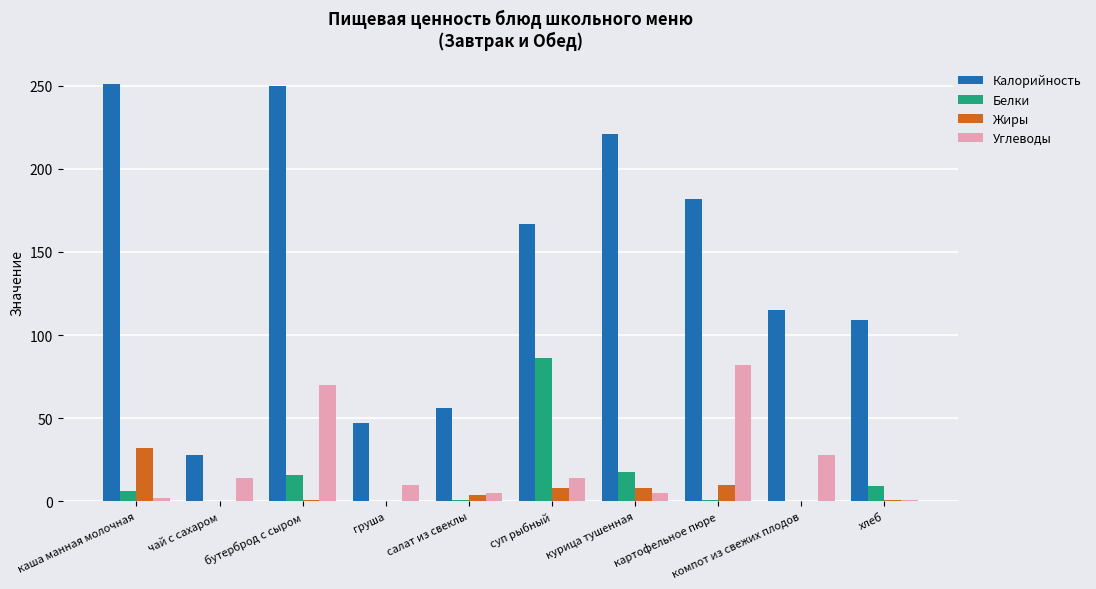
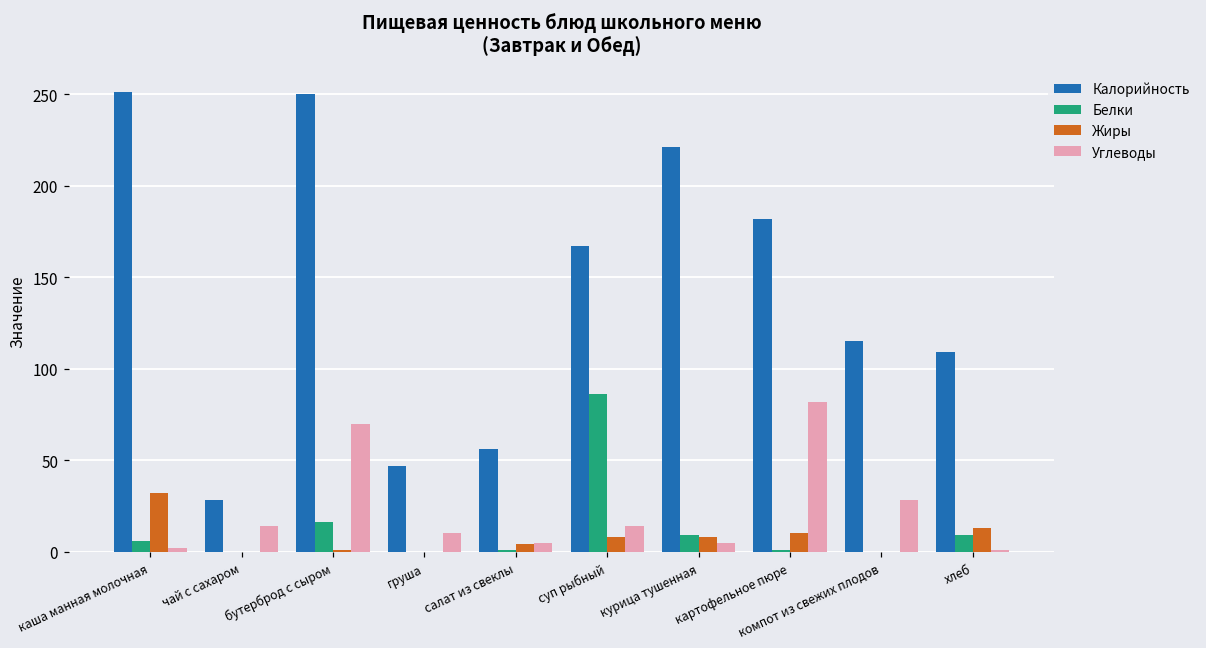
  {
    "Калорийность": {
      "каша манная молочная": 251,
      "чай с сахаром": 28,
      "бутерброд с сыром": 250,
      "груша": 47,
      "салат из свеклы": 56,
      "суп рыбный": 167,
      "курица тушенная": 221,
      "картофельное пюре": 182,
      "компот из свежих плодов": 115,
      "хлеб": 109
    },
    "Белки": {
      "каша манная молочная": 6,
      "чай с сахаром": 0,
      "бутерброд с сыром": 16,
      "груша": 0,
      "суп рыбный": 86,
-     "курица тушенная": 18,
+     "курица тушенная": 9,
      "компот из свежих плодов": 0,
      "хлеб": 9
    },
    "Жиры": {
      "каша манная молочная": 32,
      "чай с сахаром": 0,
      "груша": 0,
      "салат из свеклы": 4,
      "суп рыбный": 8,
      "курица тушенная": 8,
      "картофельное пюре": 10,
      "компот из свежих плодов": 0,
-     "хлеб": 1
+     "хлеб": 13
    },
    "Углеводы": {
      "каша манная молочная": 2,
      "чай с сахаром": 14,
      "бутерброд с сыром": 70,
      "груша": 10,
      "салат из свеклы": 5,
      "суп рыбный": 14,
      "курица тушенная": 5,
      "картофельное пюре": 82,
      "компот из свежих плодов": 28
    }
  }
